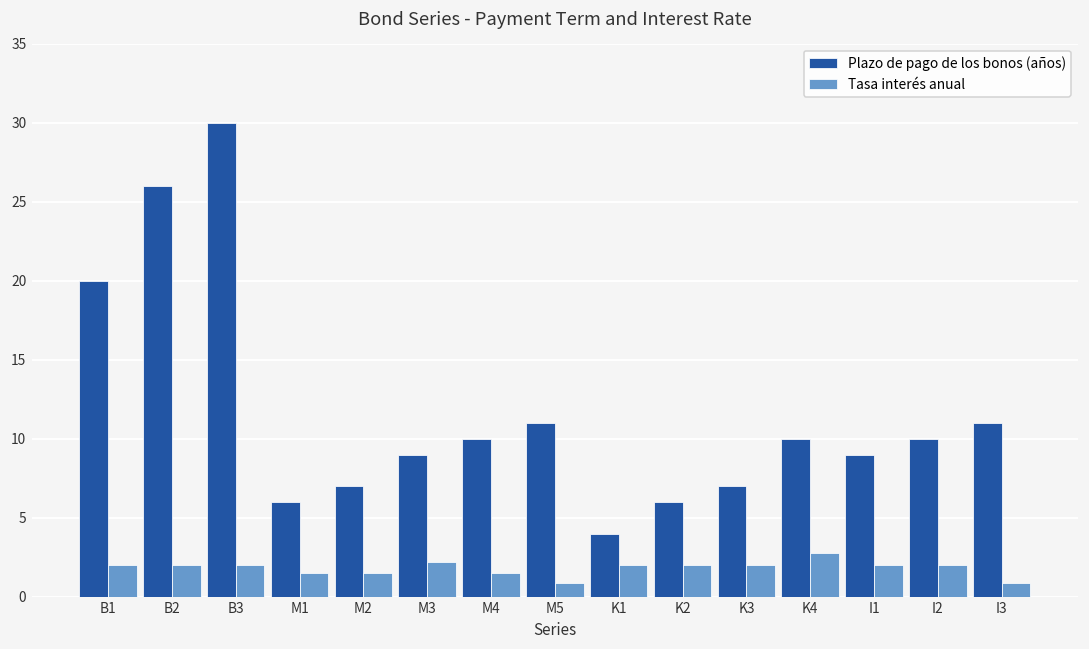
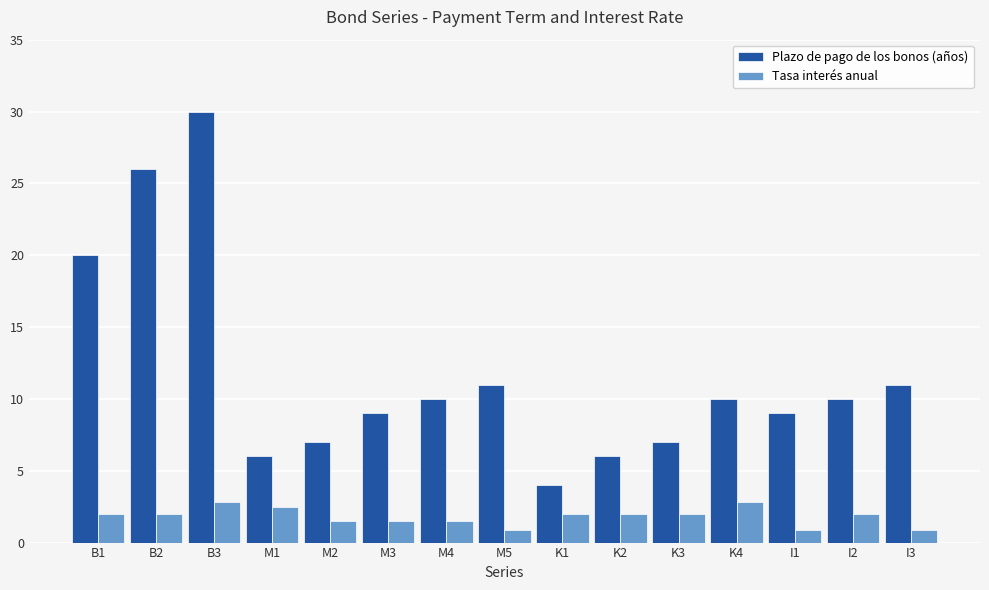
  {
    "Plazo de pago de los bonos (años)": {
      "B1": 20.0,
      "B2": 26.0,
      "B3": 30.0,
      "M1": 6.0,
      "M2": 7.0,
      "M3": 9.0,
      "M4": 10.0,
      "M5": 11.0,
      "K1": 4.0,
      "K2": 6.0,
      "K3": 7.0,
      "K4": 10.0,
      "I1": 9.0,
      "I2": 10.0,
      "I3": 11.0
    },
    "Tasa interés anual": {
      "B1": 2.0,
      "B2": 2.0,
-     "B3": 2.0,
-     "M1": 1.5,
+     "B3": 2.8,
+     "M1": 2.5,
      "M2": 1.5,
-     "M3": 2.2,
+     "M3": 1.5,
      "M4": 1.5,
      "M5": 0.9,
      "K1": 2.0,
      "K2": 2.0,
      "K3": 2.0,
      "K4": 2.8,
-     "I1": 2.0,
+     "I1": 0.9,
      "I2": 2.0,
      "I3": 0.9
    }
  }
